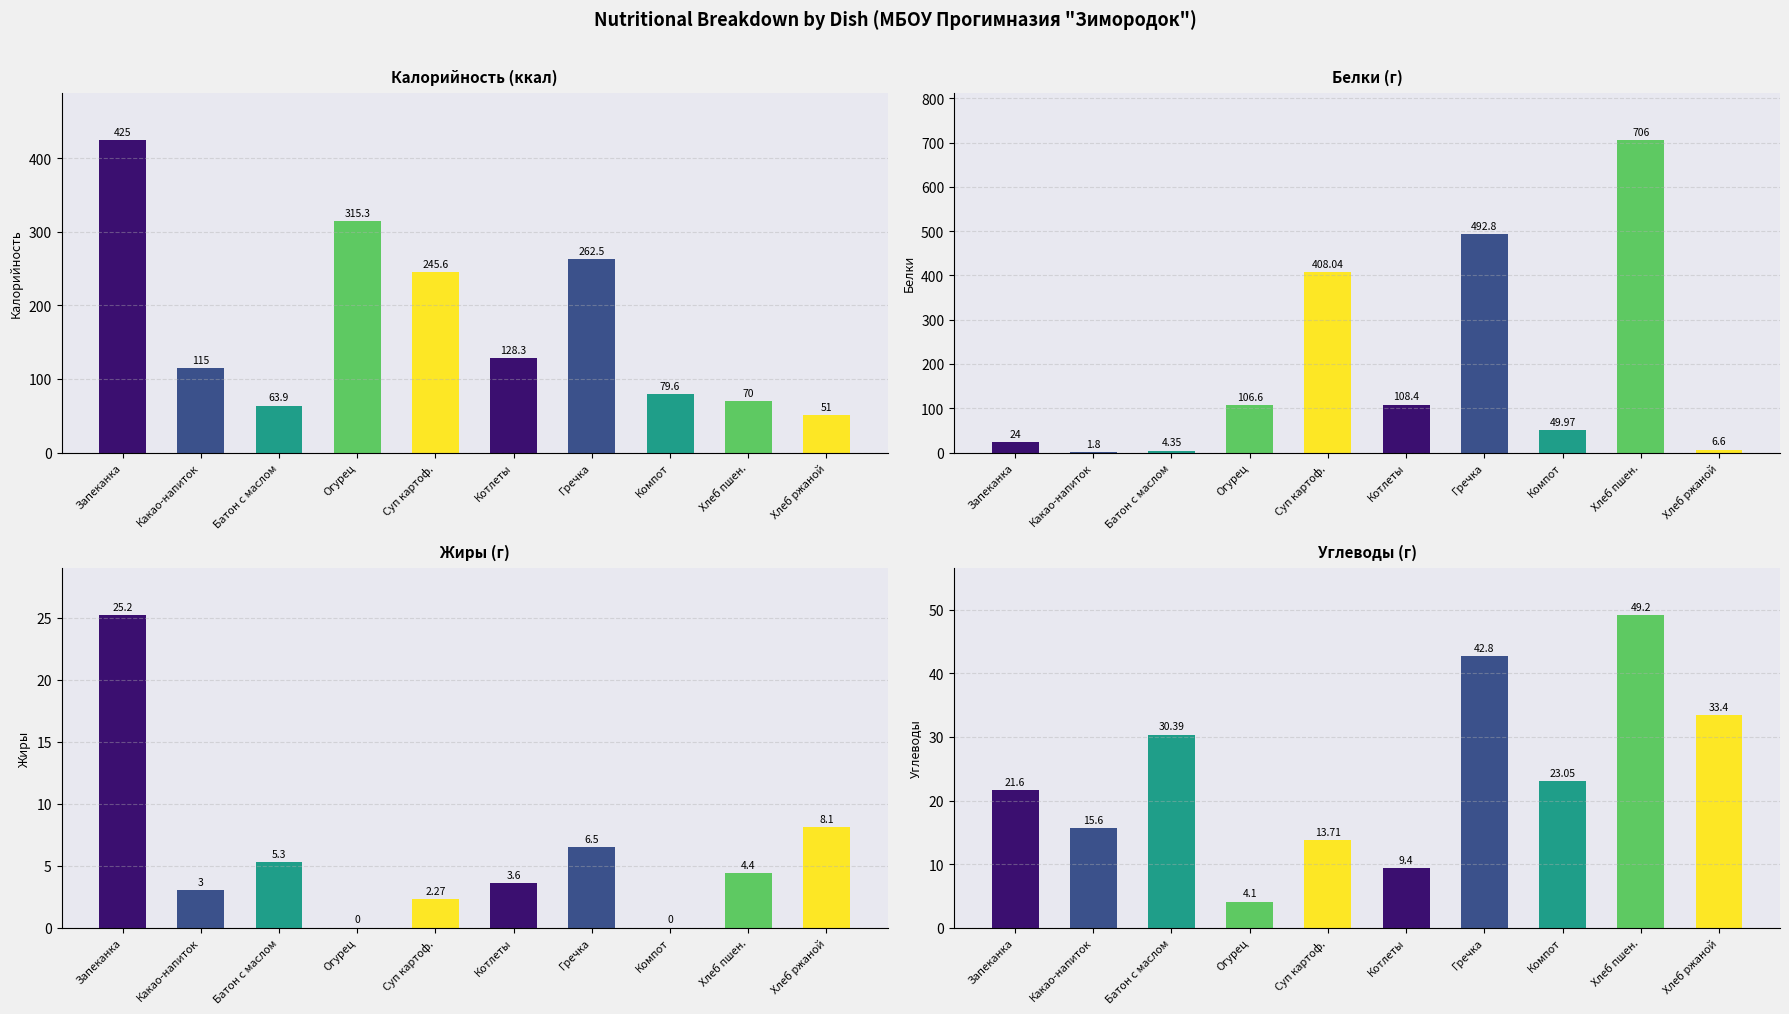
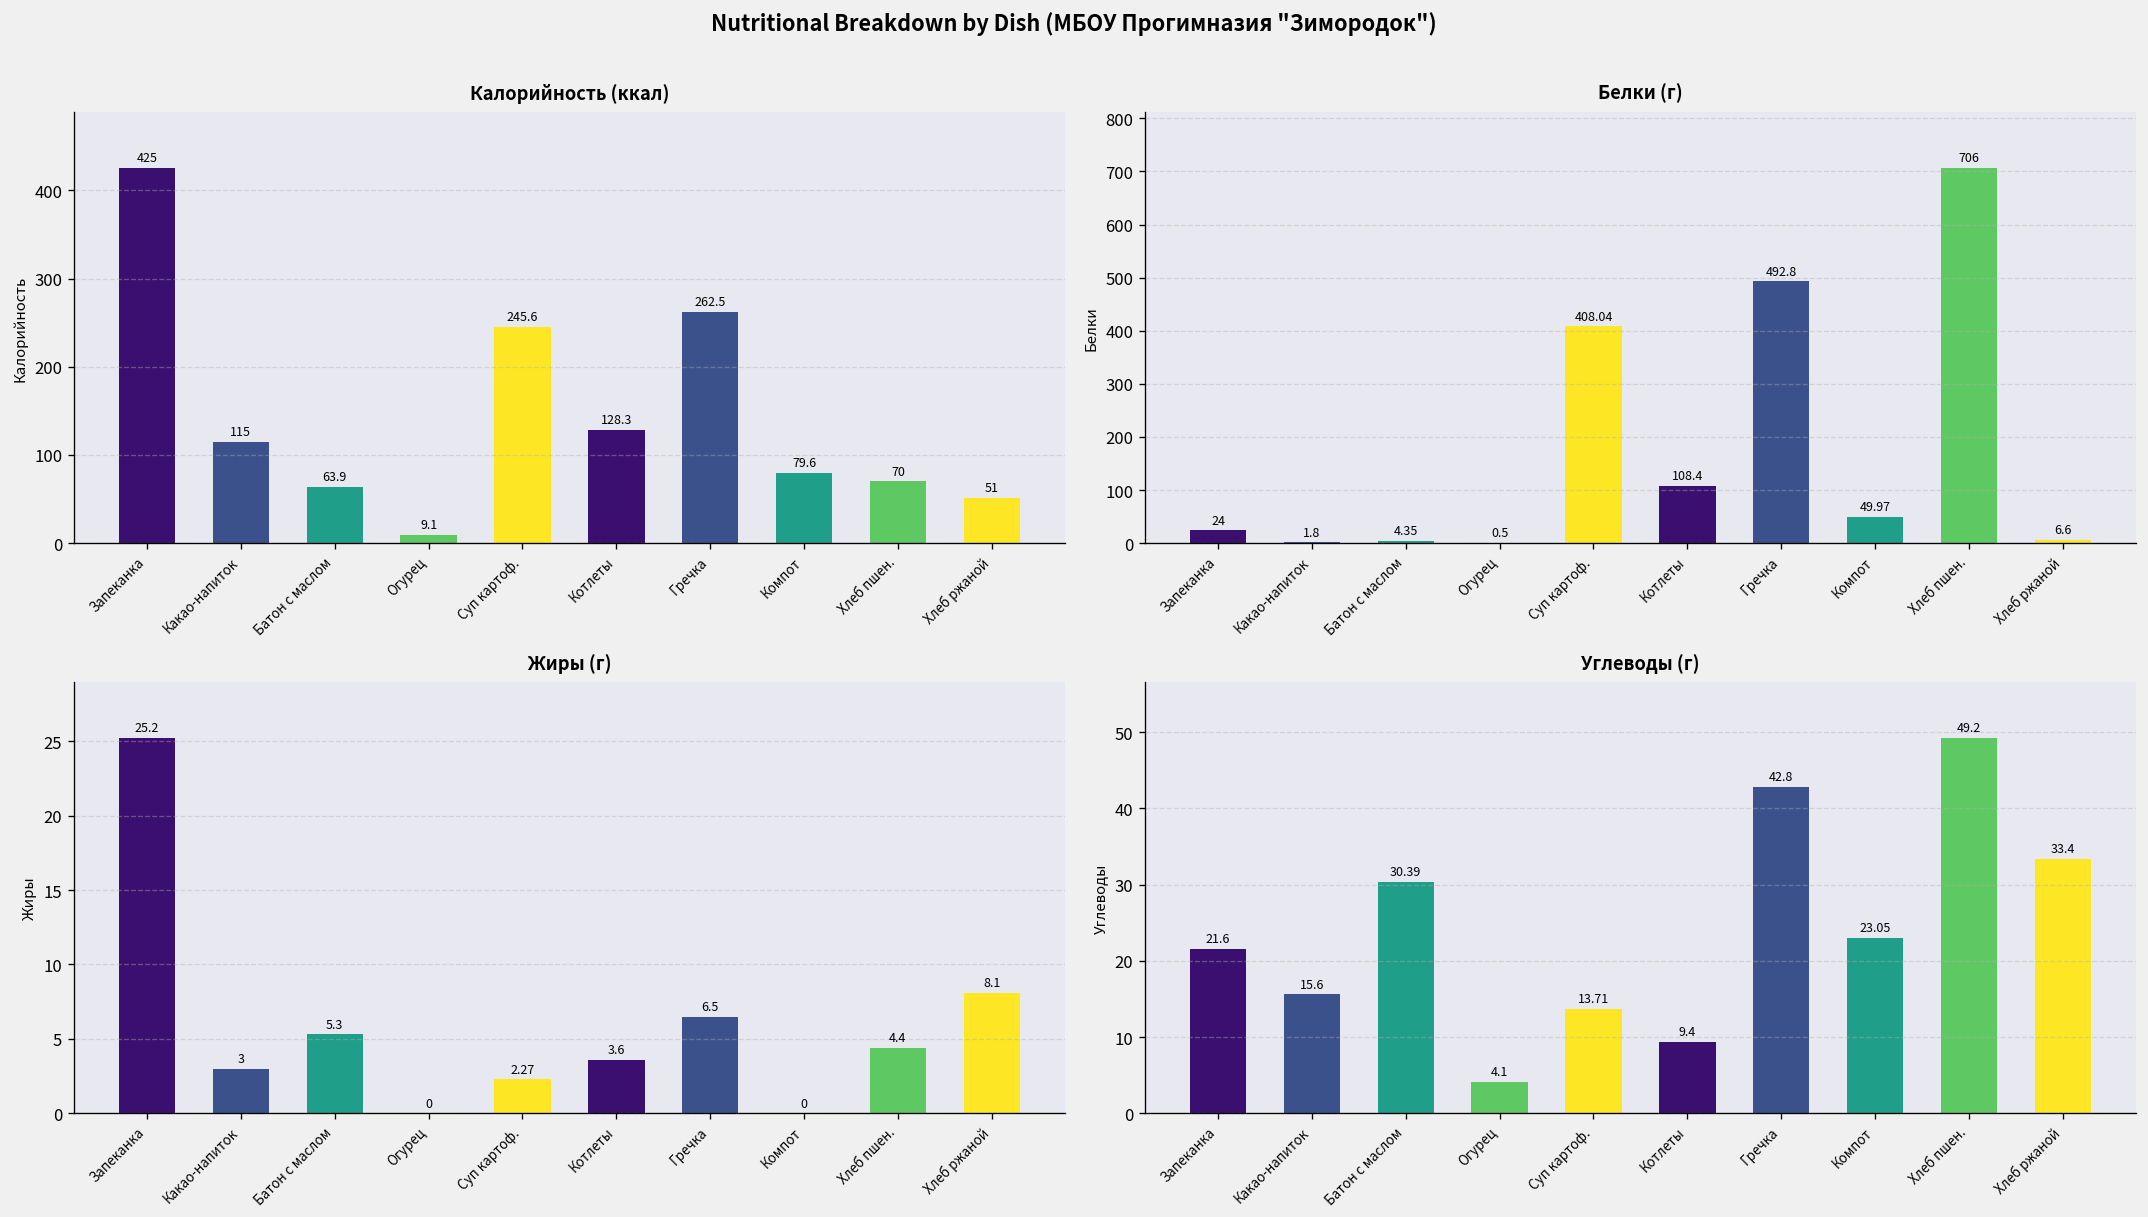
  {
    "Калорийность (ккал)": {
      "Запеканка": 425,
      "Какао-напиток": 115,
      "Батон с маслом": 63.9,
-     "Огурец": 315.3,
+     "Огурец": 9.1,
      "Суп картоф.": 245.6,
      "Котлеты": 128.3,
      "Гречка": 262.5,
      "Компот": 79.6,
      "Хлеб пшен.": 70,
      "Хлеб ржаной": 51
    },
    "Белки (г)": {
      "Запеканка": 24,
      "Какао-напиток": 1.8,
      "Батон с маслом": 4.35,
-     "Огурец": 106.6,
+     "Огурец": 0.5,
      "Суп картоф.": 408.04,
      "Котлеты": 108.4,
      "Гречка": 492.8,
      "Компот": 49.97,
      "Хлеб пшен.": 706,
      "Хлеб ржаной": 6.6
    },
    "Жиры (г)": {
      "Запеканка": 25.2,
      "Какао-напиток": 3,
      "Батон с маслом": 5.3,
      "Огурец": 0,
      "Суп картоф.": 2.27,
      "Котлеты": 3.6,
      "Гречка": 6.5,
      "Компот": 0,
      "Хлеб пшен.": 4.4,
      "Хлеб ржаной": 8.1
    },
    "Углеводы (г)": {
      "Запеканка": 21.6,
      "Какао-напиток": 15.6,
      "Батон с маслом": 30.39,
      "Огурец": 4.1,
      "Суп картоф.": 13.71,
      "Котлеты": 9.4,
      "Гречка": 42.8,
      "Компот": 23.05,
      "Хлеб пшен.": 49.2,
      "Хлеб ржаной": 33.4
    }
  }
